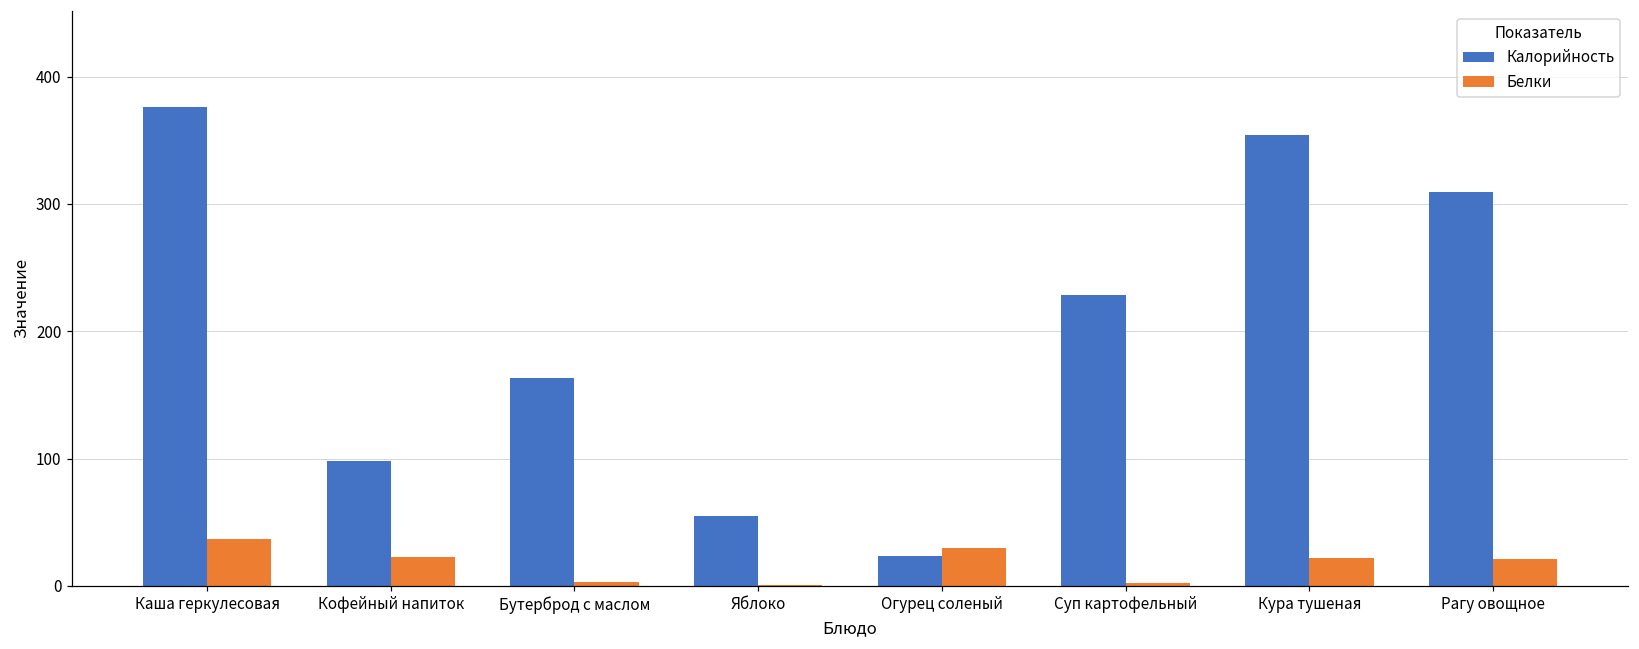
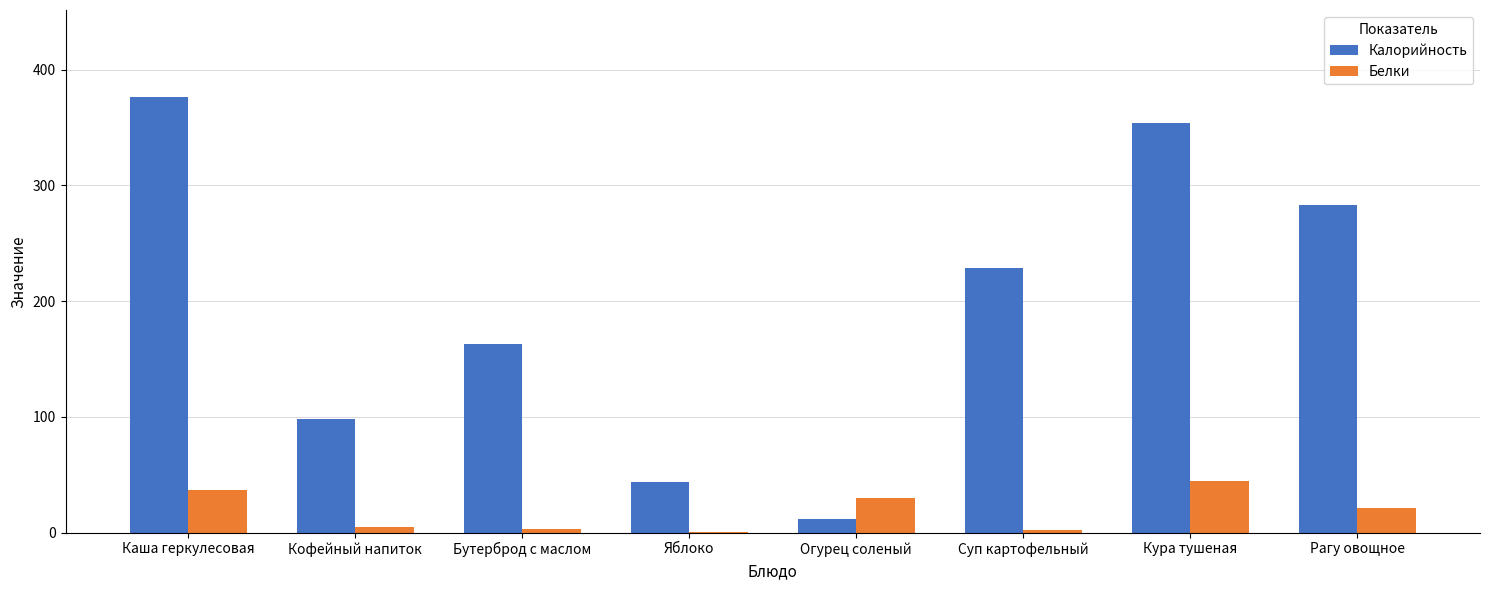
  {
    "Калорийность": {
      "Каша геркулесовая": 376,
      "Кофейный напиток": 98,
      "Бутерброд с маслом": 163,
-     "Яблоко": 55,
-     "Огурец соленый": 23,
+     "Яблоко": 43,
+     "Огурец соленый": 11,
      "Суп картофельный": 229,
      "Кура тушеная": 354,
-     "Рагу овощное": 309
+     "Рагу овощное": 283
    },
    "Белки": {
      "Каша геркулесовая": 37,
-     "Кофейный напиток": 22,
+     "Кофейный напиток": 5,
      "Бутерброд с маслом": 3,
      "Огурец соленый": 30,
      "Суп картофельный": 3,
-     "Кура тушеная": 22,
+     "Кура тушеная": 45,
      "Рагу овощное": 21
    }
  }
